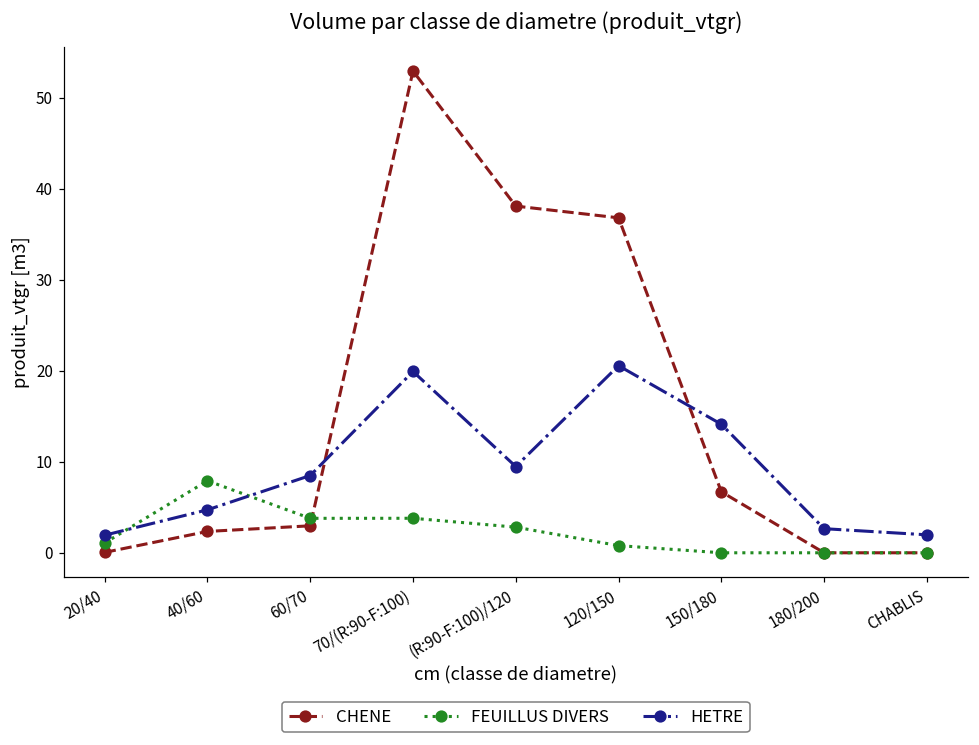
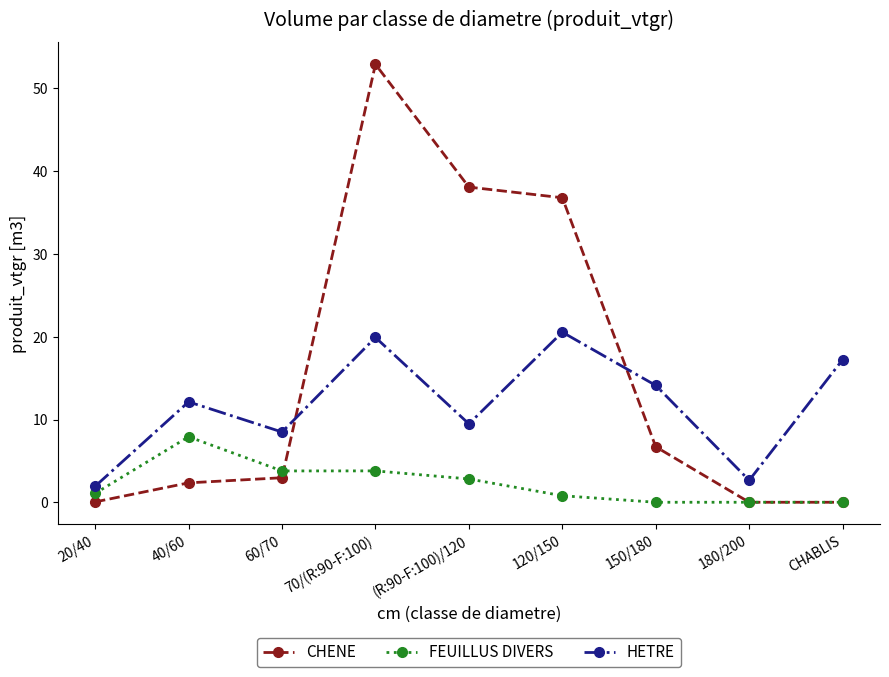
  {
    "CHENE": {
      "20/40": 0,
      "40/60": 2,
      "60/70": 3,
      "70/(R:90-F:100)": 53,
      "(R:90-F:100)/120": 38,
      "120/150": 37,
      "150/180": 7
    },
    "FEUILLUS DIVERS": {
      "20/40": 1,
      "40/60": 8,
      "60/70": 4,
      "70/(R:90-F:100)": 4,
      "(R:90-F:100)/120": 3,
      "120/150": 1,
      "150/180": 0
    },
    "HETRE": {
      "20/40": 2,
-     "40/60": 5,
+     "40/60": 12,
      "60/70": 8,
      "70/(R:90-F:100)": 20,
      "(R:90-F:100)/120": 9,
      "120/150": 21,
      "150/180": 14,
      "180/200": 3,
-     "CHABLIS": 2
+     "CHABLIS": 17
    }
  }
